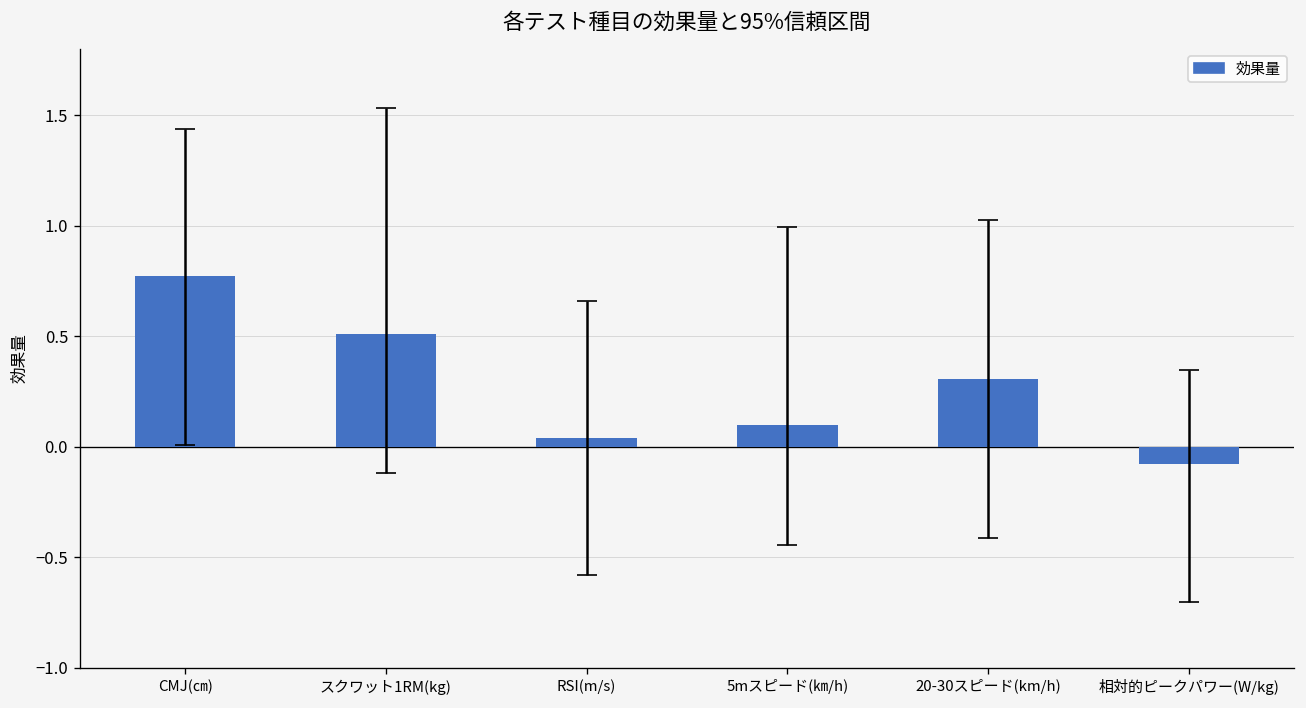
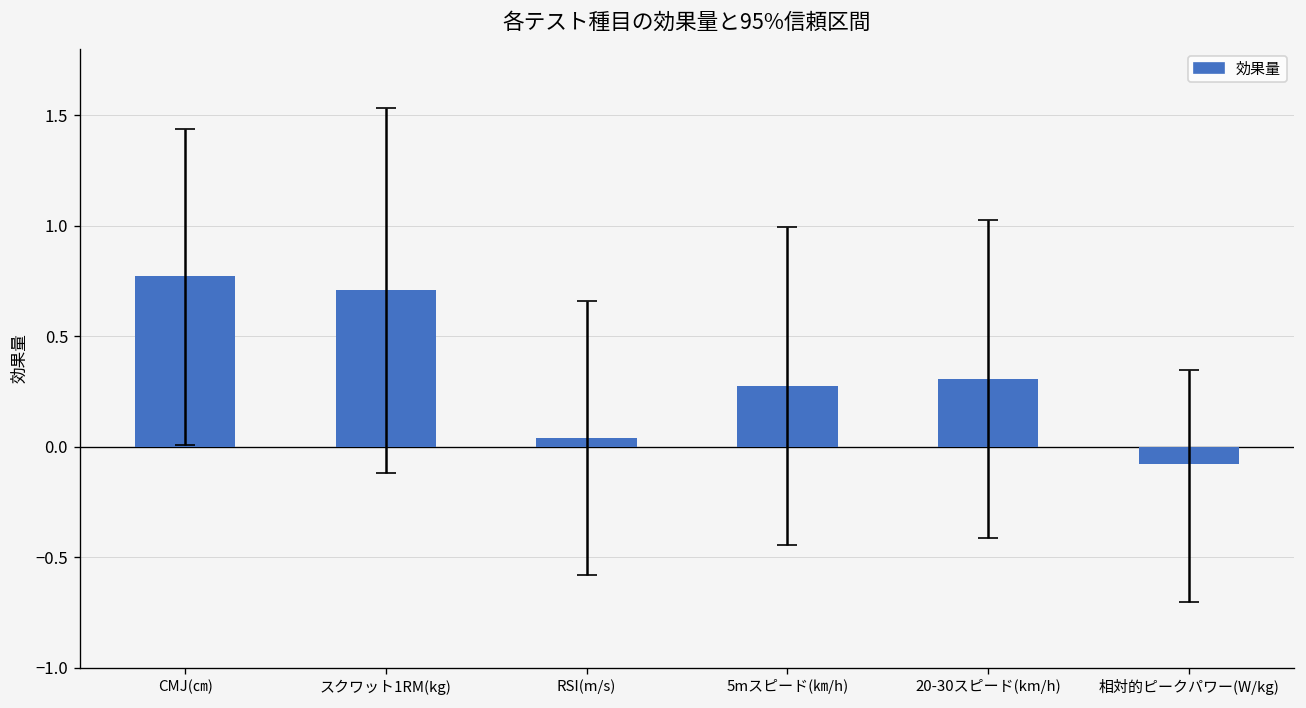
  {
    "効果量": {
      "CMJ(㎝)": 0.77,
-     "スクワット1RM(kg)": 0.51,
+     "スクワット1RM(kg)": 0.71,
      "RSI(m/s)": 0.04,
-     "5mスピード(㎞/h)": 0.10,
+     "5mスピード(㎞/h)": 0.27,
      "20-30スピード(km/h)": 0.31,
      "相対的ピークパワー(W/kg)": -0.08
    }
  }
